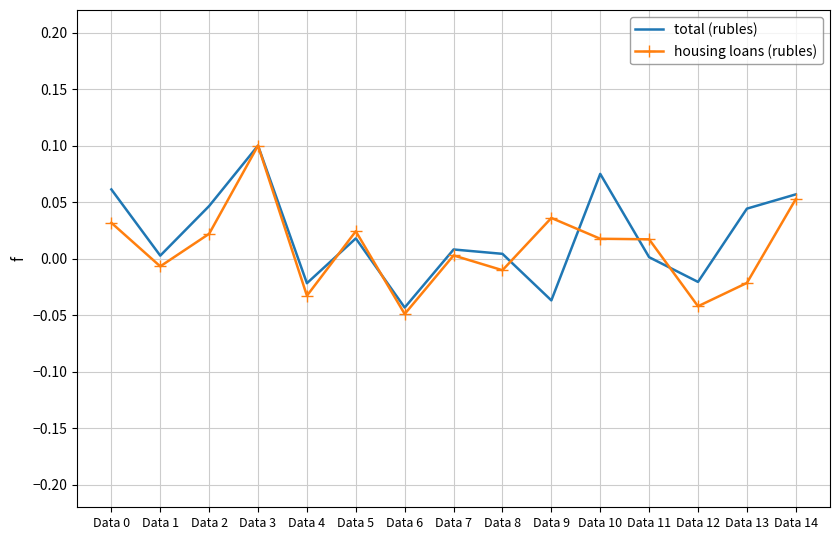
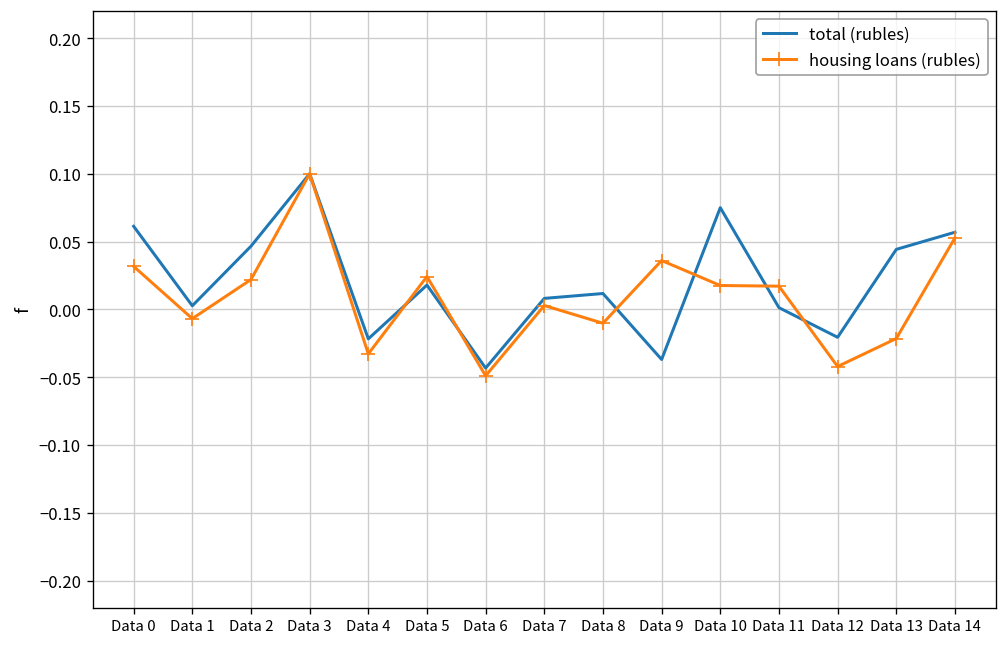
  {
    "total (rubles)": {
      "Data 0": 0.061,
      "Data 1": 0.003,
      "Data 2": 0.047,
      "Data 4": -0.022,
      "Data 5": 0.018,
      "Data 6": -0.043,
      "Data 7": 0.008,
-     "Data 8": 0.004,
+     "Data 8": 0.012,
      "Data 9": -0.037,
      "Data 10": 0.075,
      "Data 11": 0.001,
      "Data 12": -0.021,
      "Data 13": 0.044,
      "Data 14": 0.057
    },
    "housing loans (rubles)": {
      "Data 0": 0.032,
      "Data 1": -0.007,
      "Data 2": 0.022,
      "Data 4": -0.033,
      "Data 5": 0.024,
      "Data 6": -0.049,
      "Data 7": 0.003,
      "Data 8": -0.010,
      "Data 9": 0.036,
      "Data 10": 0.018,
      "Data 11": 0.017,
      "Data 12": -0.042,
      "Data 13": -0.021,
      "Data 14": 0.053
    }
  }
